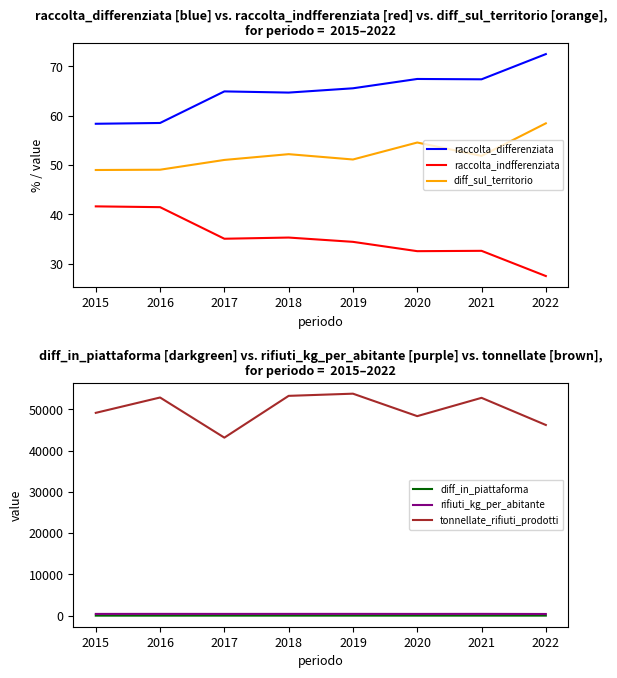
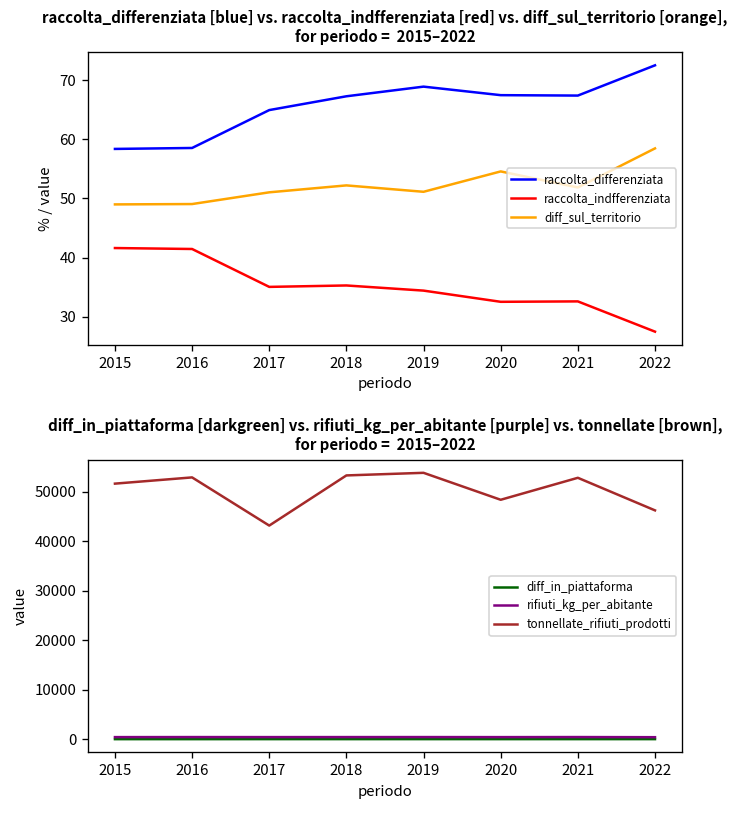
  {
    "raccolta_differenziata [blue] vs. raccolta_indfferenziata [red] vs. diff_sul_territorio [orange], for periodo = 2015–2022": {
      "raccolta_differenziata": {
        "2015": 58,
        "2016": 59,
        "2017": 65,
-       "2018": 65,
-       "2019": 66,
+       "2018": 67,
+       "2019": 69,
        "2020": 67,
        "2021": 67,
        "2022": 72
      },
      "raccolta_indfferenziata": {
        "2015": 42,
        "2016": 41,
        "2017": 35,
        "2018": 35,
        "2019": 34,
        "2020": 33,
        "2021": 33,
        "2022": 28
      },
      "diff_sul_territorio": {
        "2015": 49,
        "2016": 49,
        "2017": 51,
        "2018": 52,
        "2019": 51,
        "2020": 55,
        "2022": 58
      }
    },
    "diff_in_piattaforma [darkgreen] vs. rifiuti_kg_per_abitante [purple] vs. tonnellate [brown], for periodo = 2015–2022": {
      "tonnellate_rifiuti_prodotti": {
-       "2015": 49000,
+       "2015": 52000,
        "2016": 53000,
        "2017": 43000,
        "2018": 53000,
        "2019": 54000,
        "2020": 48000,
        "2021": 53000,
        "2022": 46000
      }
    }
  }
